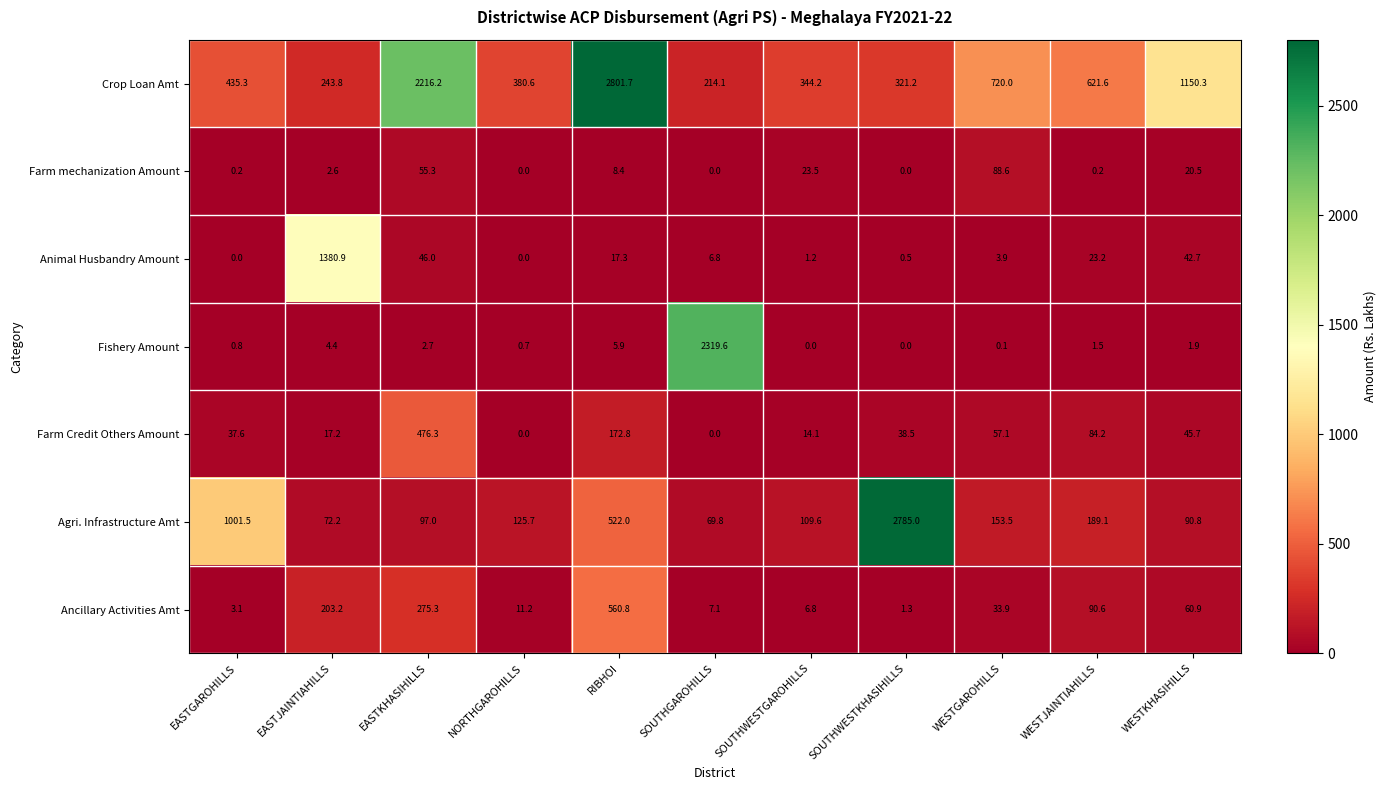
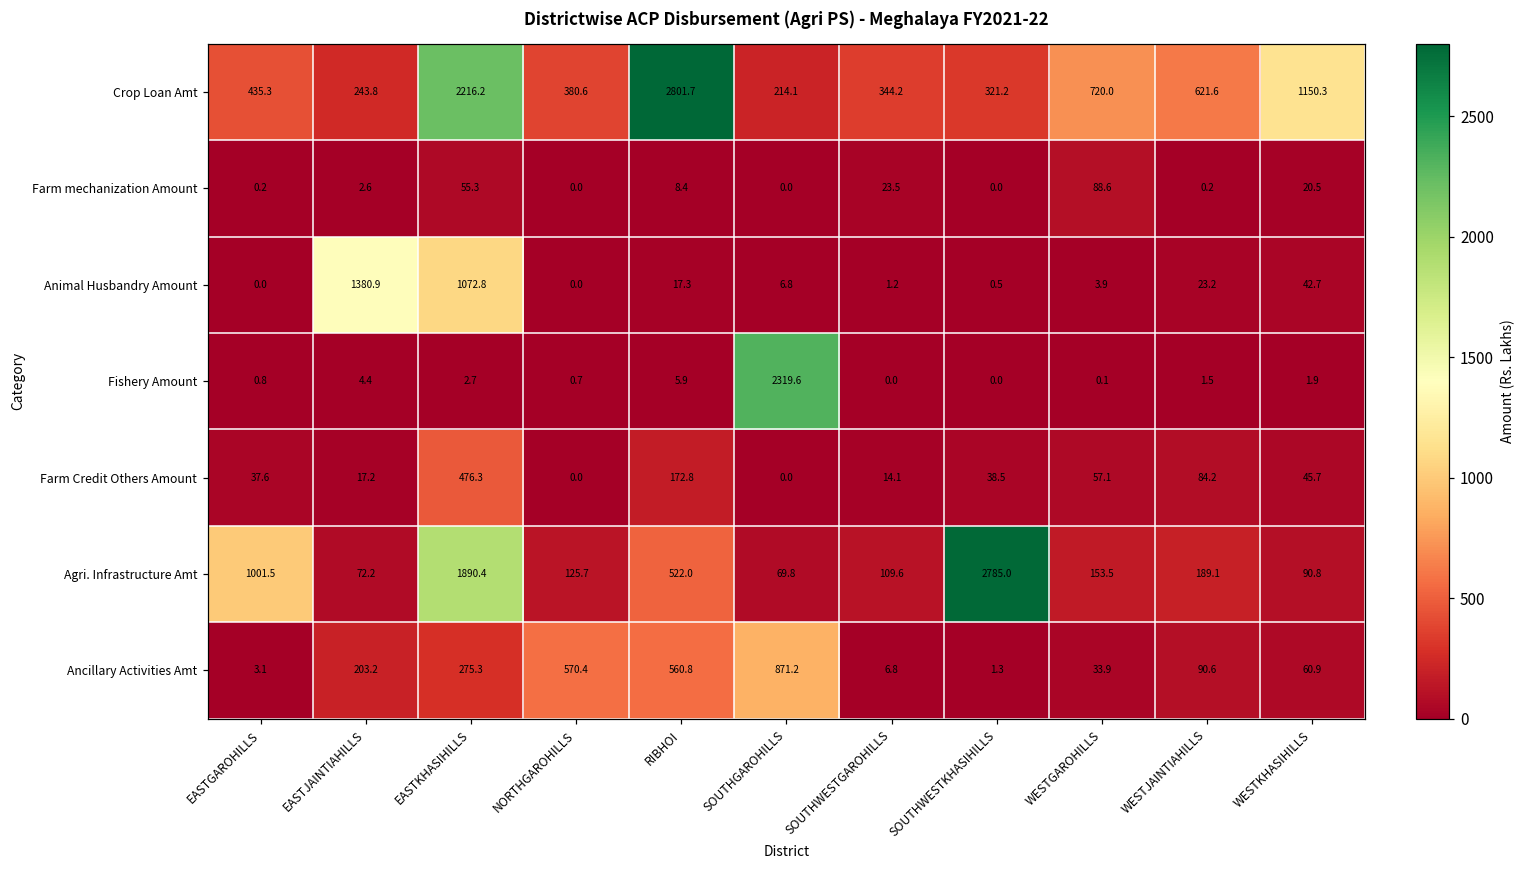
  {
    "Crop Loan Amt": {
      "EASTGAROHILLS": 435.3,
      "EASTJAINTIAHILLS": 243.8,
      "EASTKHASIHILLS": 2216.2,
      "NORTHGAROHILLS": 380.6,
      "RIBHOI": 2801.7,
      "SOUTHGAROHILLS": 214.1,
      "SOUTHWESTGAROHILLS": 344.2,
      "SOUTHWESTKHASIHILLS": 321.2,
      "WESTGAROHILLS": 720.0,
      "WESTJAINTIAHILLS": 621.6,
      "WESTKHASIHILLS": 1150.3
    },
    "Farm mechanization Amount": {
      "EASTGAROHILLS": 0.2,
      "EASTJAINTIAHILLS": 2.6,
      "EASTKHASIHILLS": 55.3,
      "NORTHGAROHILLS": 0.0,
      "RIBHOI": 8.4,
      "SOUTHGAROHILLS": 0.0,
      "SOUTHWESTGAROHILLS": 23.5,
      "SOUTHWESTKHASIHILLS": 0.0,
      "WESTGAROHILLS": 88.6,
      "WESTJAINTIAHILLS": 0.2,
      "WESTKHASIHILLS": 20.5
    },
    "Animal Husbandry Amount": {
      "EASTGAROHILLS": 0.0,
      "EASTJAINTIAHILLS": 1380.9,
-     "EASTKHASIHILLS": 46.0,
+     "EASTKHASIHILLS": 1072.8,
      "NORTHGAROHILLS": 0.0,
      "RIBHOI": 17.3,
      "SOUTHGAROHILLS": 6.8,
      "SOUTHWESTGAROHILLS": 1.2,
      "SOUTHWESTKHASIHILLS": 0.5,
      "WESTGAROHILLS": 3.9,
      "WESTJAINTIAHILLS": 23.2,
      "WESTKHASIHILLS": 42.7
    },
    "Fishery Amount": {
      "EASTGAROHILLS": 0.8,
      "EASTJAINTIAHILLS": 4.4,
      "EASTKHASIHILLS": 2.7,
      "NORTHGAROHILLS": 0.7,
      "RIBHOI": 5.9,
      "SOUTHGAROHILLS": 2319.6,
      "SOUTHWESTGAROHILLS": 0.0,
      "SOUTHWESTKHASIHILLS": 0.0,
      "WESTGAROHILLS": 0.1,
      "WESTJAINTIAHILLS": 1.5,
      "WESTKHASIHILLS": 1.9
    },
    "Farm Credit Others Amount": {
      "EASTGAROHILLS": 37.6,
      "EASTJAINTIAHILLS": 17.2,
      "EASTKHASIHILLS": 476.3,
      "NORTHGAROHILLS": 0.0,
      "RIBHOI": 172.8,
      "SOUTHGAROHILLS": 0.0,
      "SOUTHWESTGAROHILLS": 14.1,
      "SOUTHWESTKHASIHILLS": 38.5,
      "WESTGAROHILLS": 57.1,
      "WESTJAINTIAHILLS": 84.2,
      "WESTKHASIHILLS": 45.7
    },
    "Agri. Infrastructure Amt": {
      "EASTGAROHILLS": 1001.5,
      "EASTJAINTIAHILLS": 72.2,
-     "EASTKHASIHILLS": 97.0,
+     "EASTKHASIHILLS": 1890.4,
      "NORTHGAROHILLS": 125.7,
      "RIBHOI": 522.0,
      "SOUTHGAROHILLS": 69.8,
      "SOUTHWESTGAROHILLS": 109.6,
      "SOUTHWESTKHASIHILLS": 2785.0,
      "WESTGAROHILLS": 153.5,
      "WESTJAINTIAHILLS": 189.1,
      "WESTKHASIHILLS": 90.8
    },
    "Ancillary Activities Amt": {
      "EASTGAROHILLS": 3.1,
      "EASTJAINTIAHILLS": 203.2,
      "EASTKHASIHILLS": 275.3,
-     "NORTHGAROHILLS": 11.2,
+     "NORTHGAROHILLS": 570.4,
      "RIBHOI": 560.8,
-     "SOUTHGAROHILLS": 7.1,
+     "SOUTHGAROHILLS": 871.2,
      "SOUTHWESTGAROHILLS": 6.8,
      "SOUTHWESTKHASIHILLS": 1.3,
      "WESTGAROHILLS": 33.9,
      "WESTJAINTIAHILLS": 90.6,
      "WESTKHASIHILLS": 60.9
    }
  }
